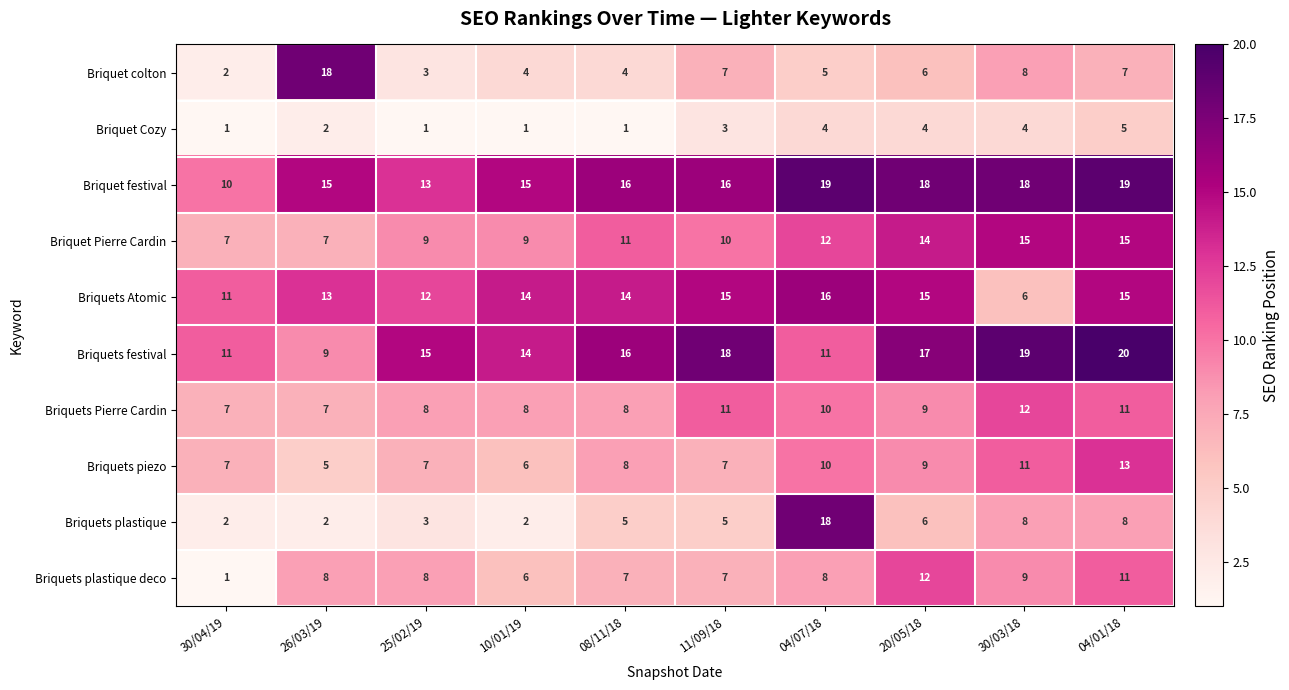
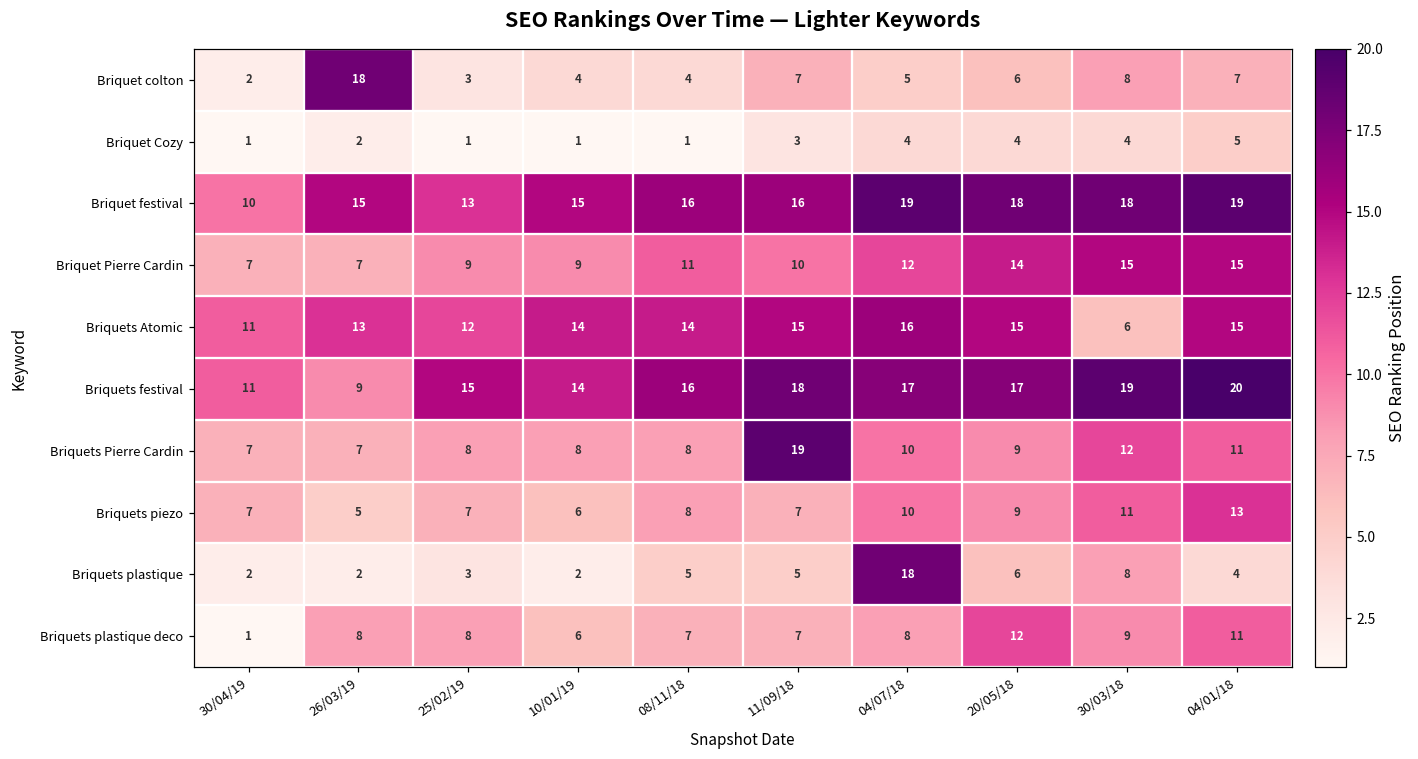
  {
    "Briquet colton": {
      "30/04/19": 2,
      "26/03/19": 18,
      "25/02/19": 3,
      "10/01/19": 4,
      "08/11/18": 4,
      "11/09/18": 7,
      "04/07/18": 5,
      "20/05/18": 6,
      "30/03/18": 8,
      "04/01/18": 7
    },
    "Briquet Cozy": {
      "30/04/19": 1,
      "26/03/19": 2,
      "25/02/19": 1,
      "10/01/19": 1,
      "08/11/18": 1,
      "11/09/18": 3,
      "04/07/18": 4,
      "20/05/18": 4,
      "30/03/18": 4,
      "04/01/18": 5
    },
    "Briquet festival": {
      "30/04/19": 10,
      "26/03/19": 15,
      "25/02/19": 13,
      "10/01/19": 15,
      "08/11/18": 16,
      "11/09/18": 16,
      "04/07/18": 19,
      "20/05/18": 18,
      "30/03/18": 18,
      "04/01/18": 19
    },
    "Briquet Pierre Cardin": {
      "30/04/19": 7,
      "26/03/19": 7,
      "25/02/19": 9,
      "10/01/19": 9,
      "08/11/18": 11,
      "11/09/18": 10,
      "04/07/18": 12,
      "20/05/18": 14,
      "30/03/18": 15,
      "04/01/18": 15
    },
    "Briquets Atomic": {
      "30/04/19": 11,
      "26/03/19": 13,
      "25/02/19": 12,
      "10/01/19": 14,
      "08/11/18": 14,
      "11/09/18": 15,
      "04/07/18": 16,
      "20/05/18": 15,
      "30/03/18": 6,
      "04/01/18": 15
    },
    "Briquets festival": {
      "30/04/19": 11,
      "26/03/19": 9,
      "25/02/19": 15,
      "10/01/19": 14,
      "08/11/18": 16,
      "11/09/18": 18,
-     "04/07/18": 11,
+     "04/07/18": 17,
      "20/05/18": 17,
      "30/03/18": 19,
      "04/01/18": 20
    },
    "Briquets Pierre Cardin": {
      "30/04/19": 7,
      "26/03/19": 7,
      "25/02/19": 8,
      "10/01/19": 8,
      "08/11/18": 8,
-     "11/09/18": 11,
+     "11/09/18": 19,
      "04/07/18": 10,
      "20/05/18": 9,
      "30/03/18": 12,
      "04/01/18": 11
    },
    "Briquets piezo": {
      "30/04/19": 7,
      "26/03/19": 5,
      "25/02/19": 7,
      "10/01/19": 6,
      "08/11/18": 8,
      "11/09/18": 7,
      "04/07/18": 10,
      "20/05/18": 9,
      "30/03/18": 11,
      "04/01/18": 13
    },
    "Briquets plastique": {
      "30/04/19": 2,
      "26/03/19": 2,
      "25/02/19": 3,
      "10/01/19": 2,
      "08/11/18": 5,
      "11/09/18": 5,
      "04/07/18": 18,
      "20/05/18": 6,
      "30/03/18": 8,
-     "04/01/18": 8
+     "04/01/18": 4
    },
    "Briquets plastique deco": {
      "30/04/19": 1,
      "26/03/19": 8,
      "25/02/19": 8,
      "10/01/19": 6,
      "08/11/18": 7,
      "11/09/18": 7,
      "04/07/18": 8,
      "20/05/18": 12,
      "30/03/18": 9,
      "04/01/18": 11
    }
  }
